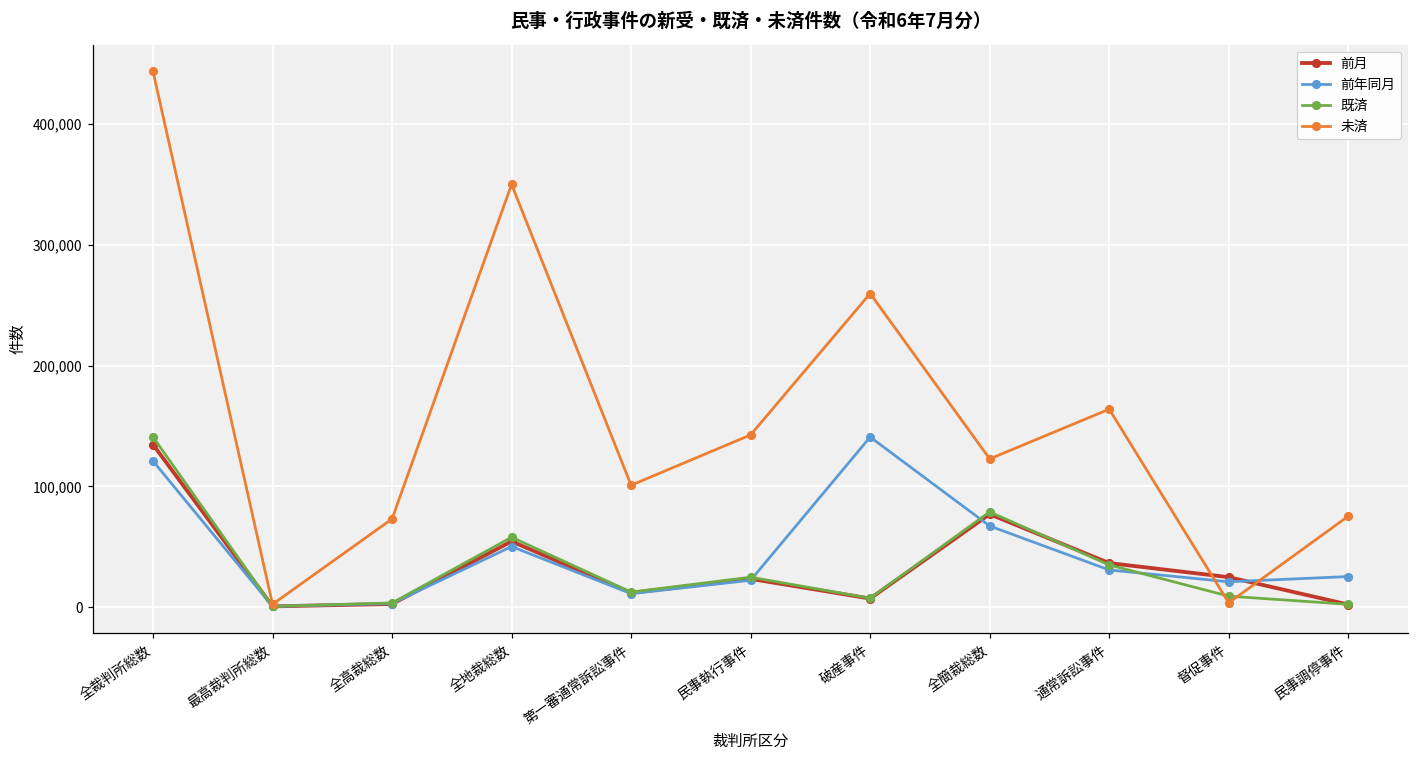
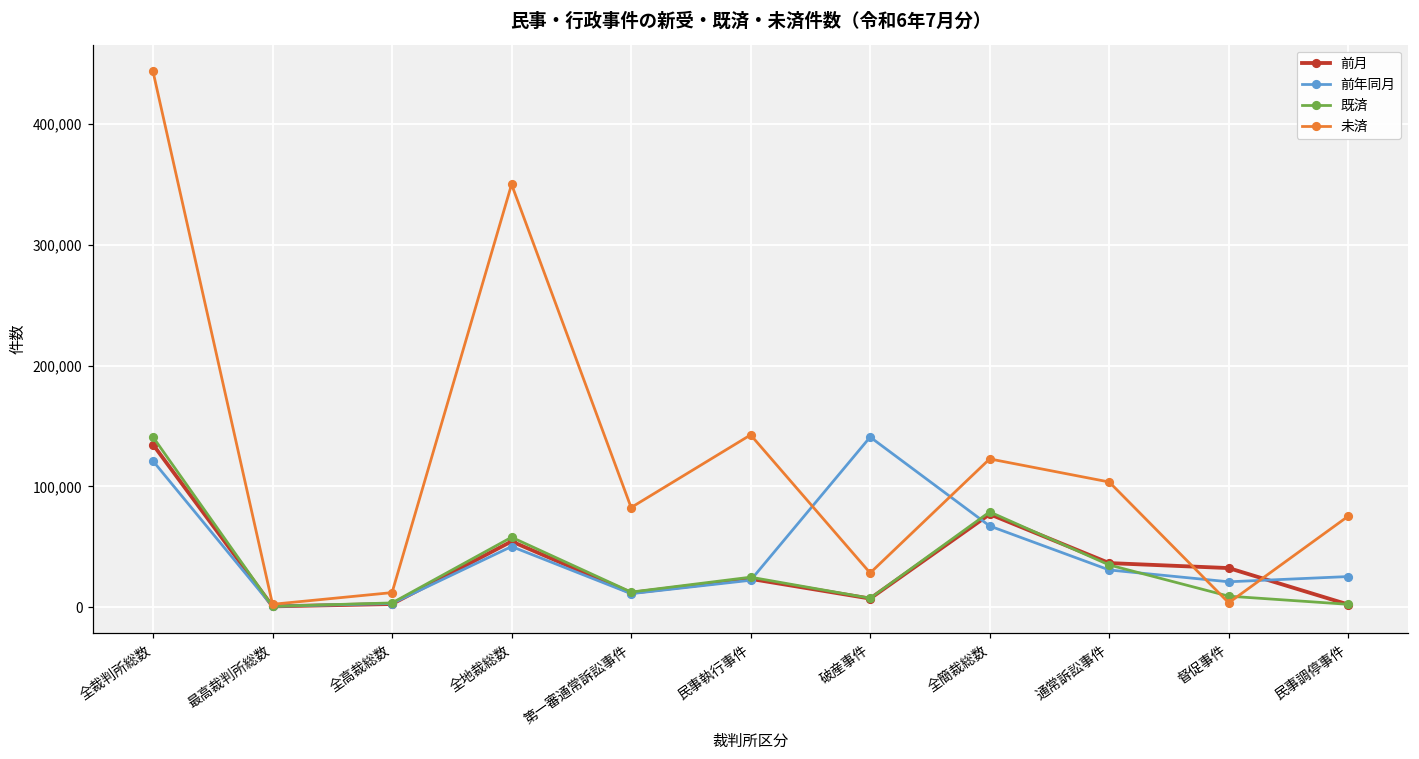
  {
    "前月": {
      "全裁判所総数": "135,000",
      "全地裁総数": "54,000",
-     "督促事件": "25,000"
+     "督促事件": "32,000"
    },
    "前年同月": {
      "全裁判所総数": "121,000",
      "全地裁総数": "50,000",
      "破産事件": "141,000",
      "全簡裁総数": "67,000",
      "通常訴訟事件": "31,000",
      "督促事件": "21,000",
      "民事調停事件": "25,000"
    },
    "既済": {
      "全裁判所総数": "141,000",
      "全地裁総数": "58,000",
      "督促事件": "9,000"
    },
    "未済": {
      "全裁判所総数": "444,000",
-     "全高裁総数": "73,000",
+     "全高裁総数": "12,000",
      "全地裁総数": "350,000",
-     "第一審通常訴訟事件": "101,000",
+     "第一審通常訴訟事件": "82,000",
      "民事執行事件": "143,000",
-     "破産事件": "260,000",
+     "破産事件": "28,000",
      "全簡裁総数": "123,000",
-     "通常訴訟事件": "164,000",
+     "通常訴訟事件": "104,000",
      "督促事件": "4,000",
      "民事調停事件": "75,000"
    }
  }
